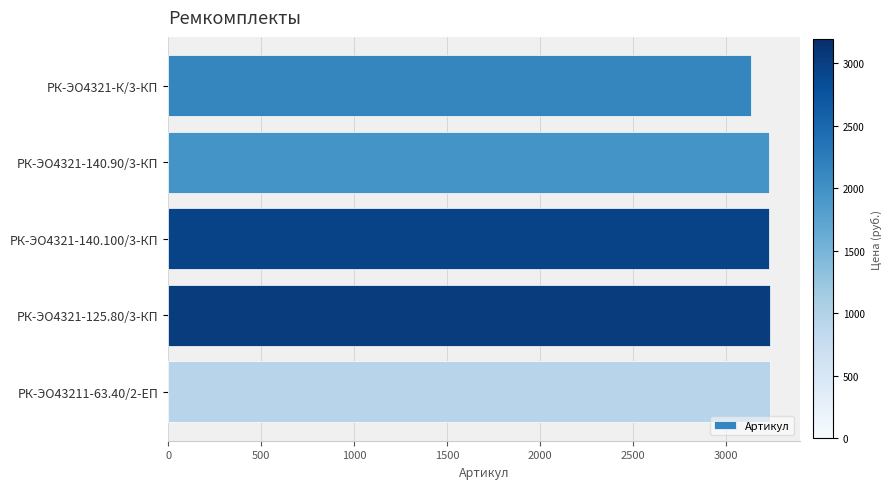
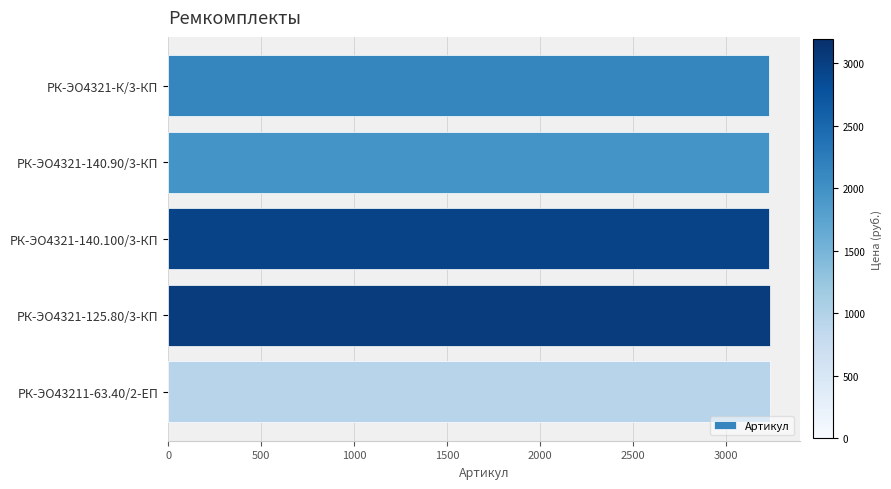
  {
-   "РК-ЭО4321-К/3-КП": 3130,
+   "РК-ЭО4321-К/3-КП": 3230,
    "РК-ЭО4321-140.90/3-КП": 3230,
    "РК-ЭО4321-140.100/3-КП": 3230,
    "РК-ЭО4321-125.80/3-КП": 3230,
    "РК-ЭО43211-63.40/2-ЕП": 3230
  }
